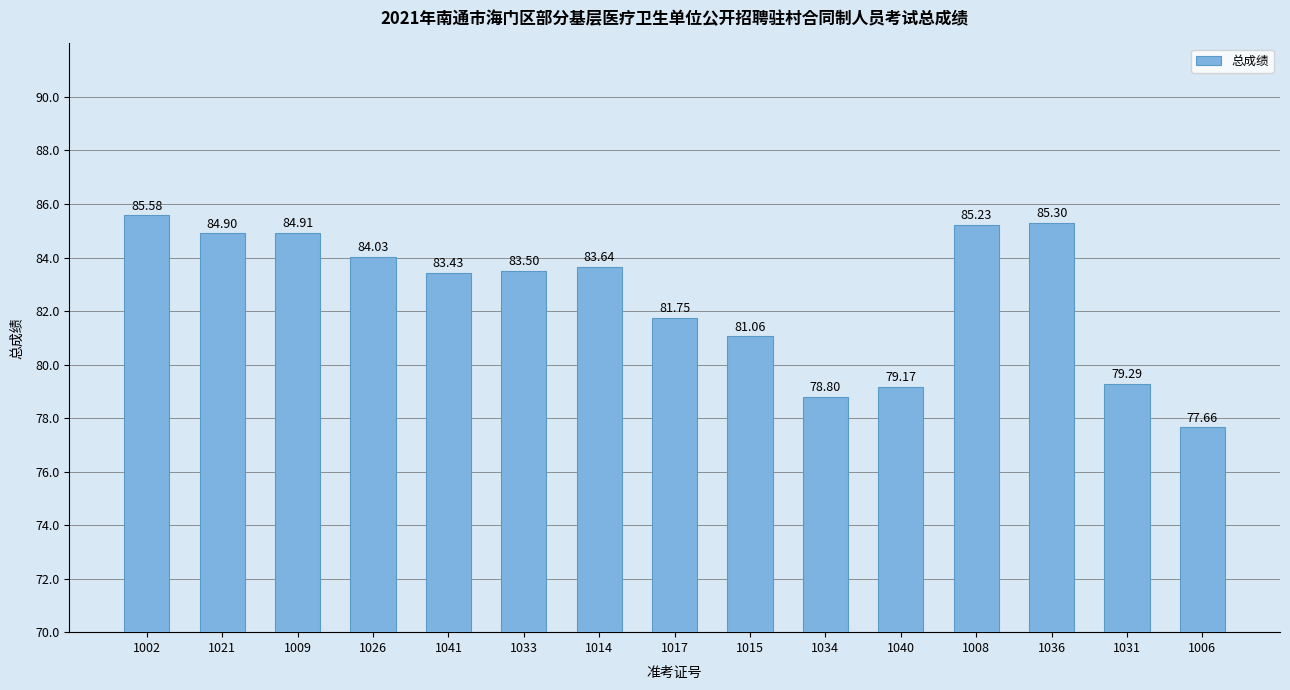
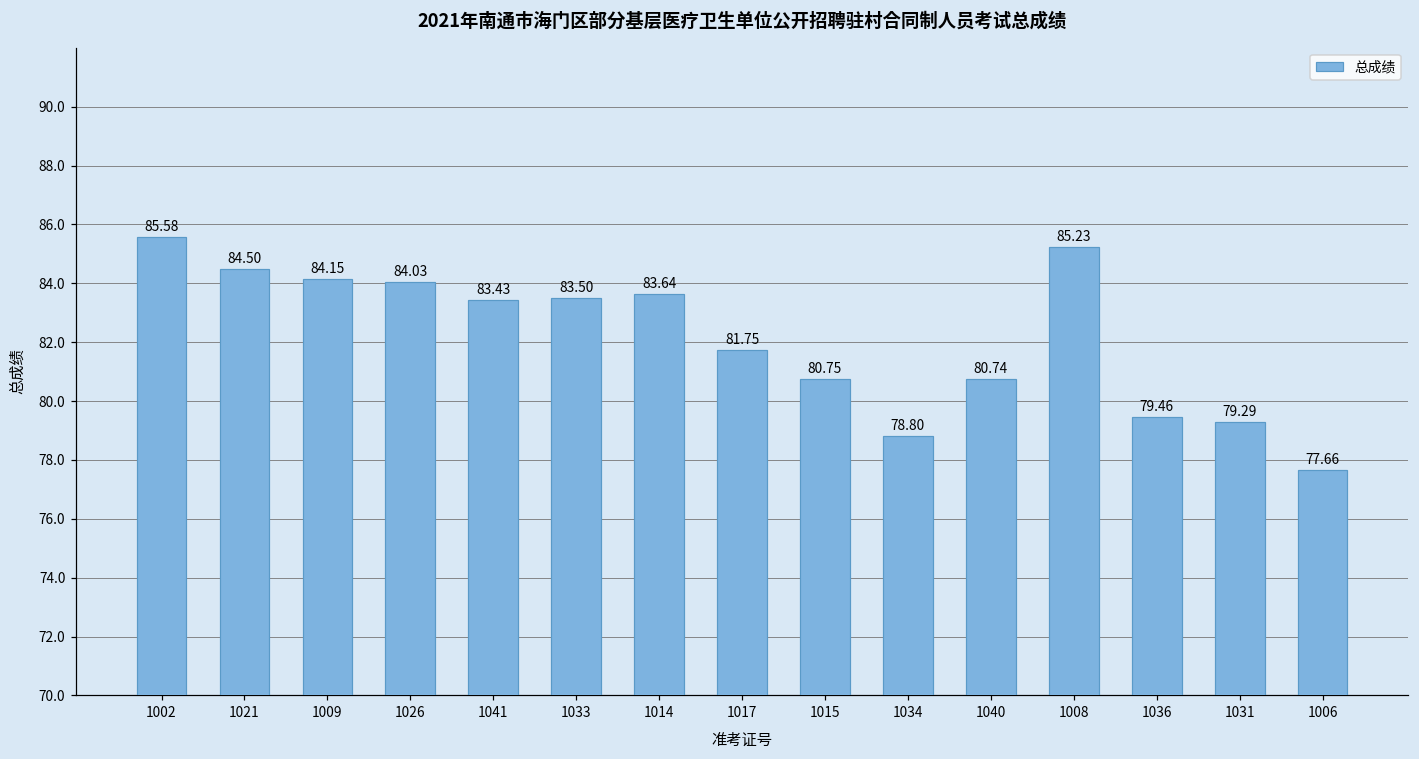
  {
    "1002": 85.58,
-   "1021": 84.90,
-   "1009": 84.91,
+   "1021": 84.50,
+   "1009": 84.15,
    "1026": 84.03,
    "1041": 83.43,
    "1033": 83.50,
    "1014": 83.64,
    "1017": 81.75,
-   "1015": 81.06,
+   "1015": 80.75,
    "1034": 78.80,
-   "1040": 79.17,
+   "1040": 80.74,
    "1008": 85.23,
-   "1036": 85.30,
+   "1036": 79.46,
    "1031": 79.29,
    "1006": 77.66
  }
